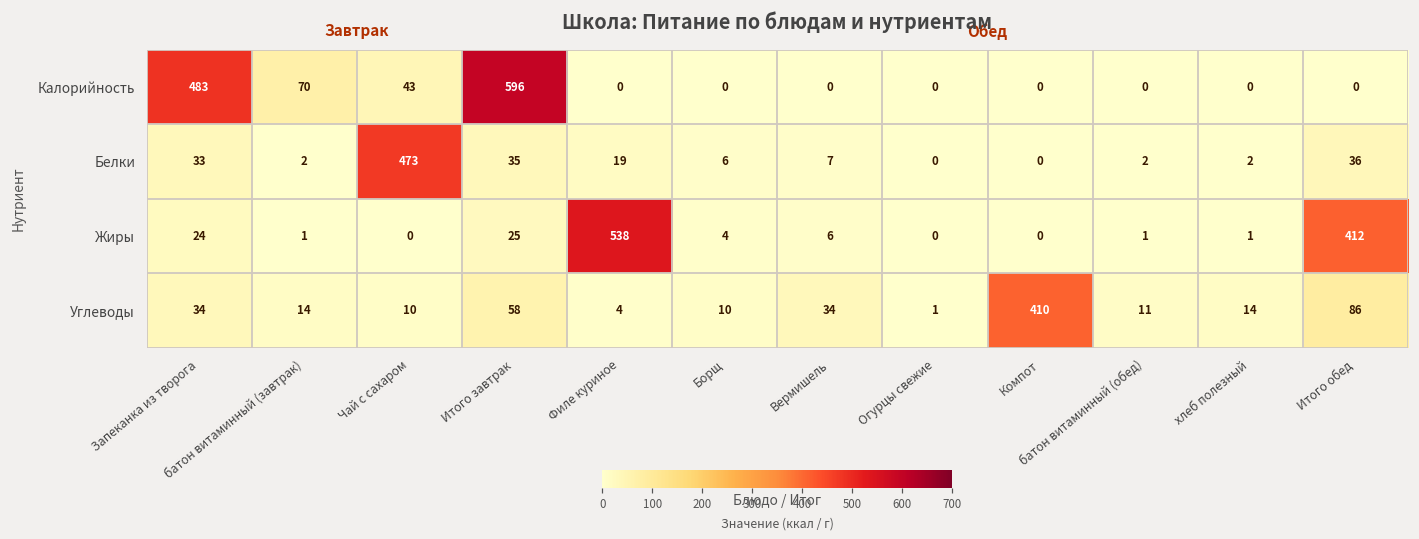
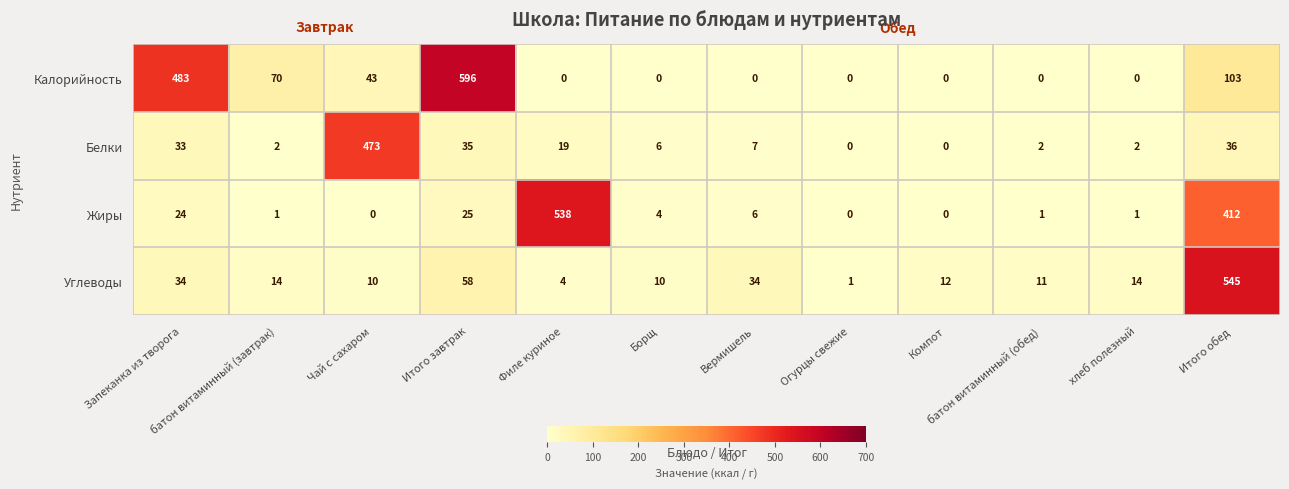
  {
    "Калорийность": {
      "Запеканка из творога": 483,
      "батон витаминный (завтрак)": 70,
      "Чай с сахаром": 43,
      "Итого завтрак": 596,
      "Филе куриное": 0,
      "Борщ": 0,
      "Вермишель": 0,
      "Огурцы свежие": 0,
      "Компот": 0,
      "батон витаминный (обед)": 0,
      "хлеб полезный": 0,
-     "Итого обед": 0
+     "Итого обед": 103
    },
    "Белки": {
      "Запеканка из творога": 33,
      "батон витаминный (завтрак)": 2,
      "Чай с сахаром": 473,
      "Итого завтрак": 35,
      "Филе куриное": 19,
      "Борщ": 6,
      "Вермишель": 7,
      "Огурцы свежие": 0,
      "Компот": 0,
      "батон витаминный (обед)": 2,
      "хлеб полезный": 2,
      "Итого обед": 36
    },
    "Жиры": {
      "Запеканка из творога": 24,
      "батон витаминный (завтрак)": 1,
      "Чай с сахаром": 0,
      "Итого завтрак": 25,
      "Филе куриное": 538,
      "Борщ": 4,
      "Вермишель": 6,
      "Огурцы свежие": 0,
      "Компот": 0,
      "батон витаминный (обед)": 1,
      "хлеб полезный": 1,
      "Итого обед": 412
    },
    "Углеводы": {
      "Запеканка из творога": 34,
      "батон витаминный (завтрак)": 14,
      "Чай с сахаром": 10,
      "Итого завтрак": 58,
      "Филе куриное": 4,
      "Борщ": 10,
      "Вермишель": 34,
      "Огурцы свежие": 1,
-     "Компот": 410,
+     "Компот": 12,
      "батон витаминный (обед)": 11,
      "хлеб полезный": 14,
-     "Итого обед": 86
+     "Итого обед": 545
    }
  }
